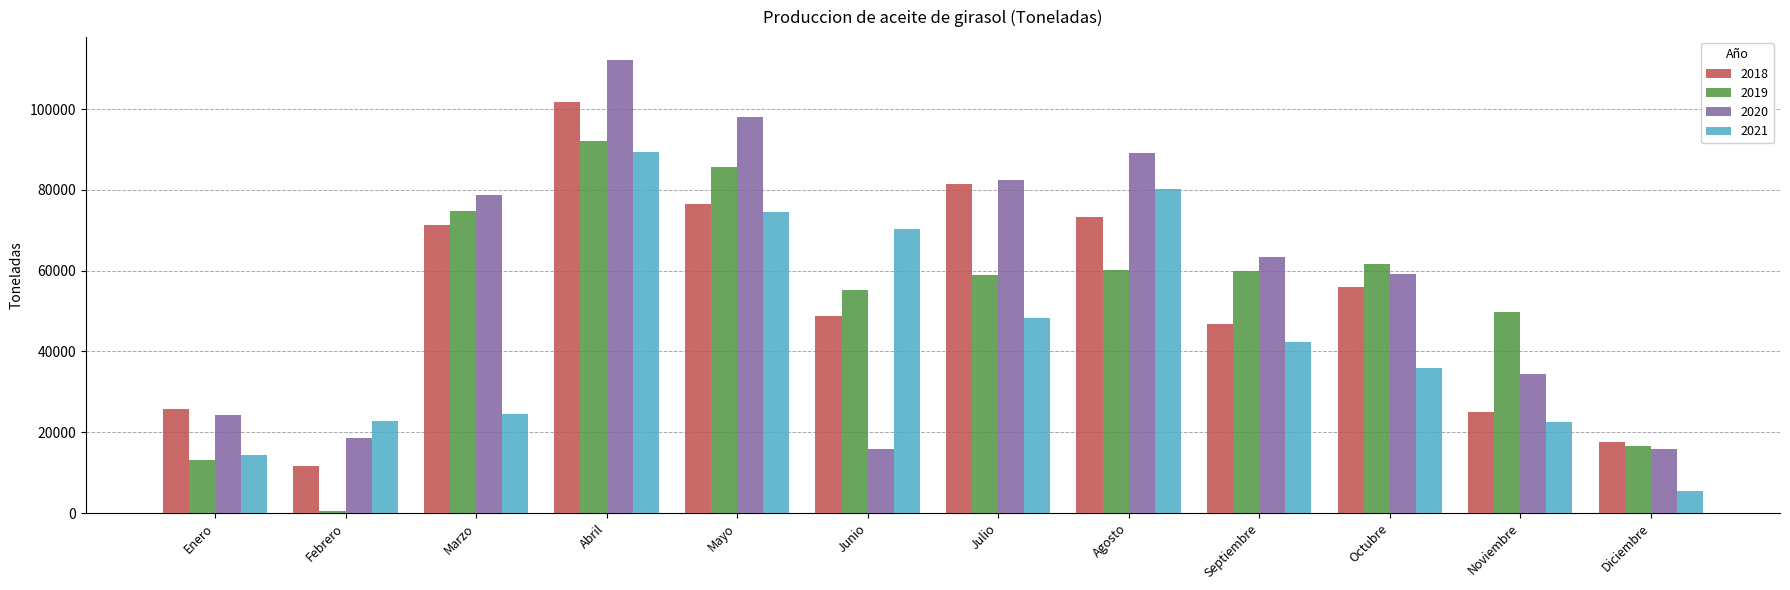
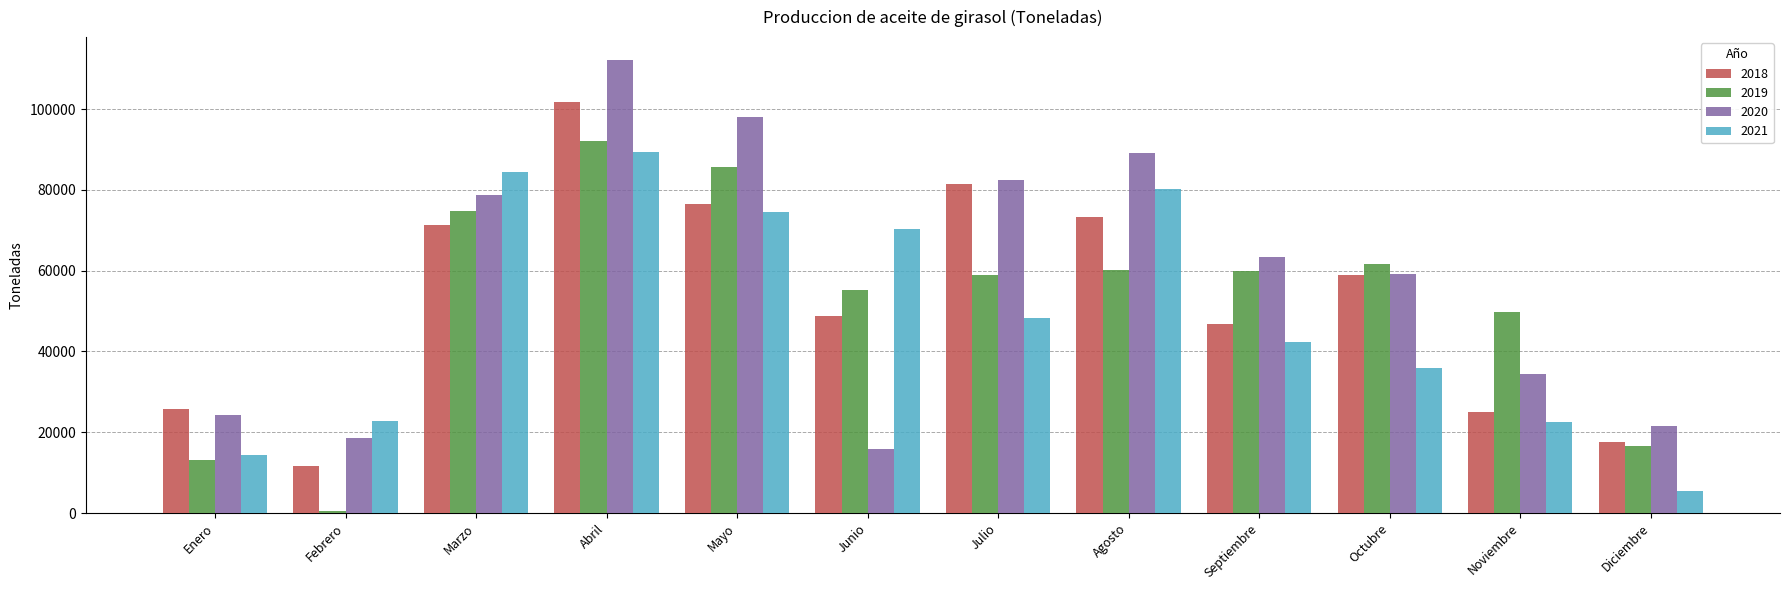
  {
    "2018": {
      "Enero": 26000,
      "Febrero": 12000,
      "Marzo": 71000,
      "Abril": 102000,
      "Mayo": 77000,
      "Junio": 49000,
      "Julio": 81000,
      "Agosto": 73000,
      "Septiembre": 47000,
-     "Octubre": 56000,
+     "Octubre": 59000,
      "Noviembre": 25000,
      "Diciembre": 18000
    },
    "2019": {
      "Enero": 13000,
      "Marzo": 75000,
      "Abril": 92000,
      "Mayo": 86000,
      "Junio": 55000,
      "Julio": 59000,
      "Agosto": 60000,
      "Septiembre": 60000,
      "Octubre": 62000,
      "Noviembre": 50000,
      "Diciembre": 17000
    },
    "2020": {
      "Enero": 24000,
      "Febrero": 19000,
      "Marzo": 79000,
      "Abril": 112000,
      "Mayo": 98000,
      "Junio": 16000,
      "Julio": 82000,
      "Agosto": 89000,
      "Septiembre": 63000,
      "Octubre": 59000,
      "Noviembre": 34000,
-     "Diciembre": 16000
+     "Diciembre": 22000
    },
    "2021": {
      "Enero": 14000,
      "Febrero": 23000,
-     "Marzo": 24000,
+     "Marzo": 84000,
      "Abril": 89000,
      "Mayo": 74000,
      "Junio": 70000,
      "Julio": 48000,
      "Agosto": 80000,
      "Septiembre": 42000,
      "Octubre": 36000,
      "Noviembre": 23000,
      "Diciembre": 6000
    }
  }
